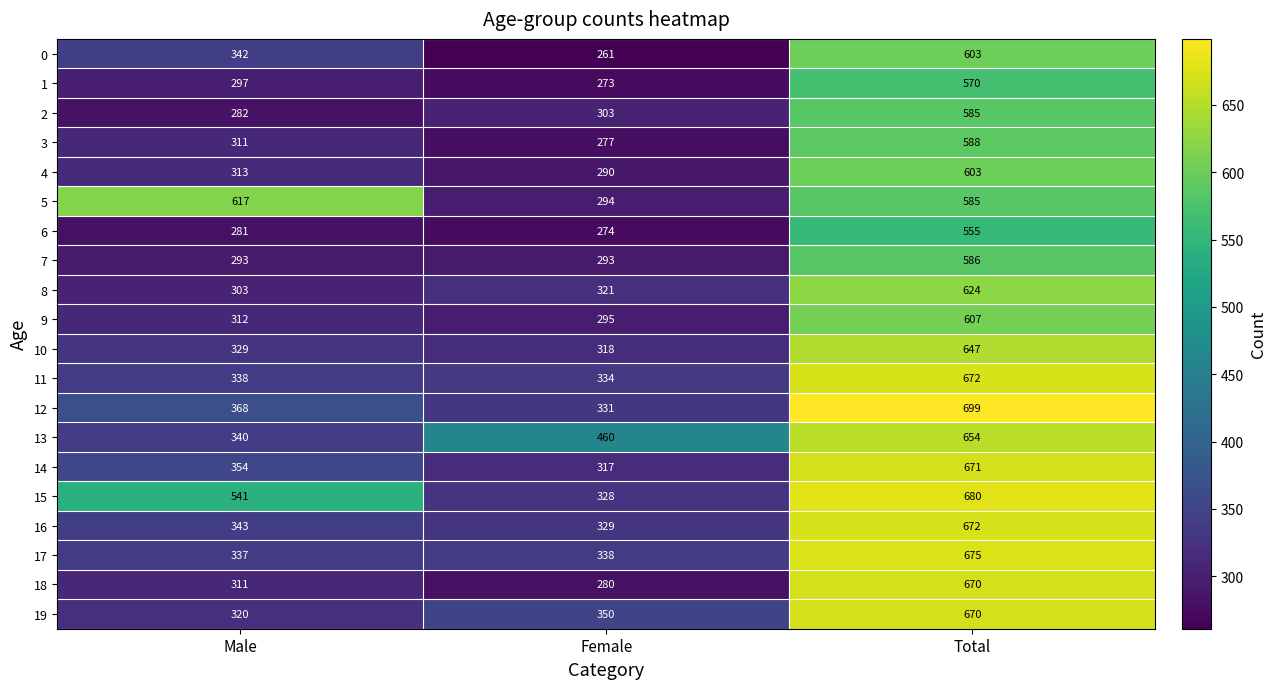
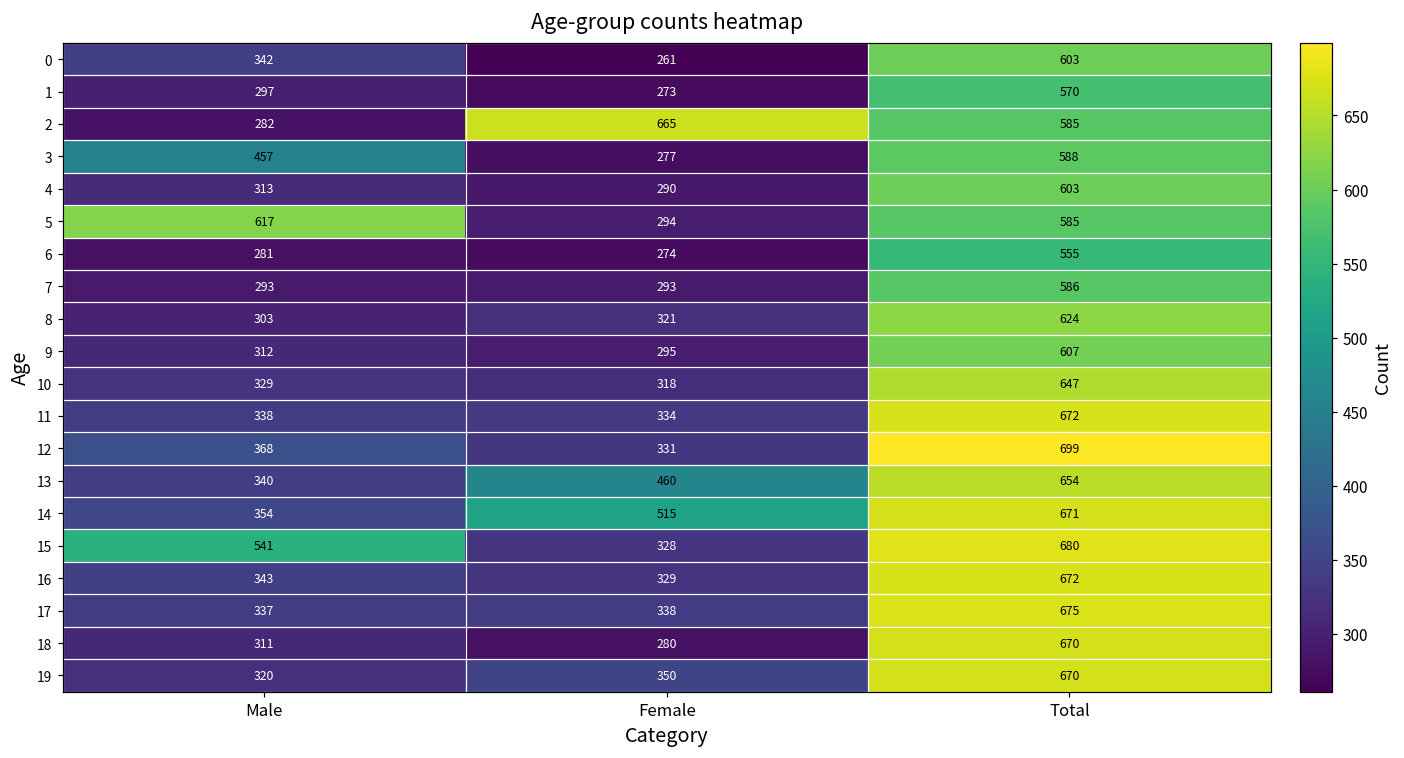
  {
    "0": {
      "Male": 342,
      "Female": 261,
      "Total": 603
    },
    "1": {
      "Male": 297,
      "Female": 273,
      "Total": 570
    },
    "2": {
      "Male": 282,
-     "Female": 303,
+     "Female": 665,
      "Total": 585
    },
    "3": {
-     "Male": 311,
+     "Male": 457,
      "Female": 277,
      "Total": 588
    },
    "4": {
      "Male": 313,
      "Female": 290,
      "Total": 603
    },
    "5": {
      "Male": 617,
      "Female": 294,
      "Total": 585
    },
    "6": {
      "Male": 281,
      "Female": 274,
      "Total": 555
    },
    "7": {
      "Male": 293,
      "Female": 293,
      "Total": 586
    },
    "8": {
      "Male": 303,
      "Female": 321,
      "Total": 624
    },
    "9": {
      "Male": 312,
      "Female": 295,
      "Total": 607
    },
    "10": {
      "Male": 329,
      "Female": 318,
      "Total": 647
    },
    "11": {
      "Male": 338,
      "Female": 334,
      "Total": 672
    },
    "12": {
      "Male": 368,
      "Female": 331,
      "Total": 699
    },
    "13": {
      "Male": 340,
      "Female": 460,
      "Total": 654
    },
    "14": {
      "Male": 354,
-     "Female": 317,
+     "Female": 515,
      "Total": 671
    },
    "15": {
      "Male": 541,
      "Female": 328,
      "Total": 680
    },
    "16": {
      "Male": 343,
      "Female": 329,
      "Total": 672
    },
    "17": {
      "Male": 337,
      "Female": 338,
      "Total": 675
    },
    "18": {
      "Male": 311,
      "Female": 280,
      "Total": 670
    },
    "19": {
      "Male": 320,
      "Female": 350,
      "Total": 670
    }
  }
